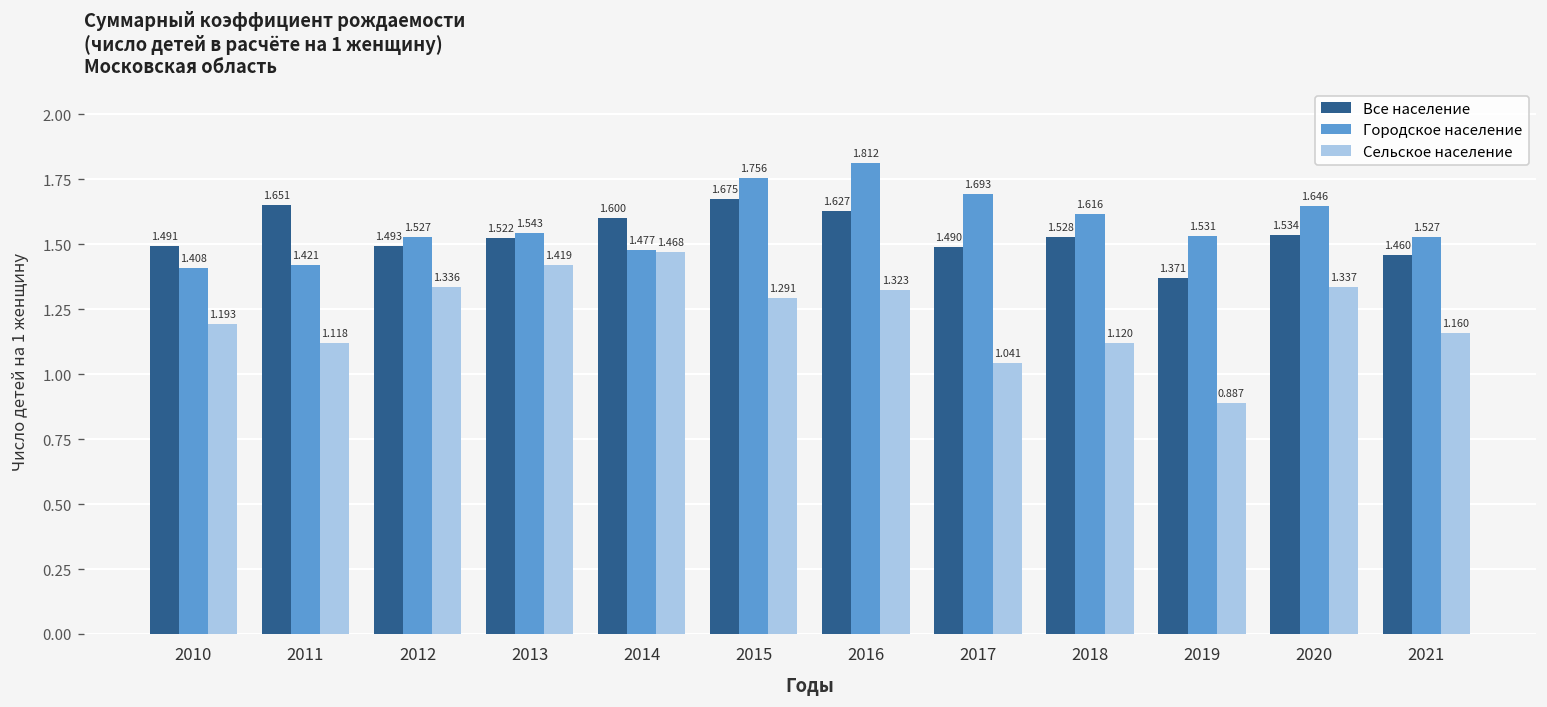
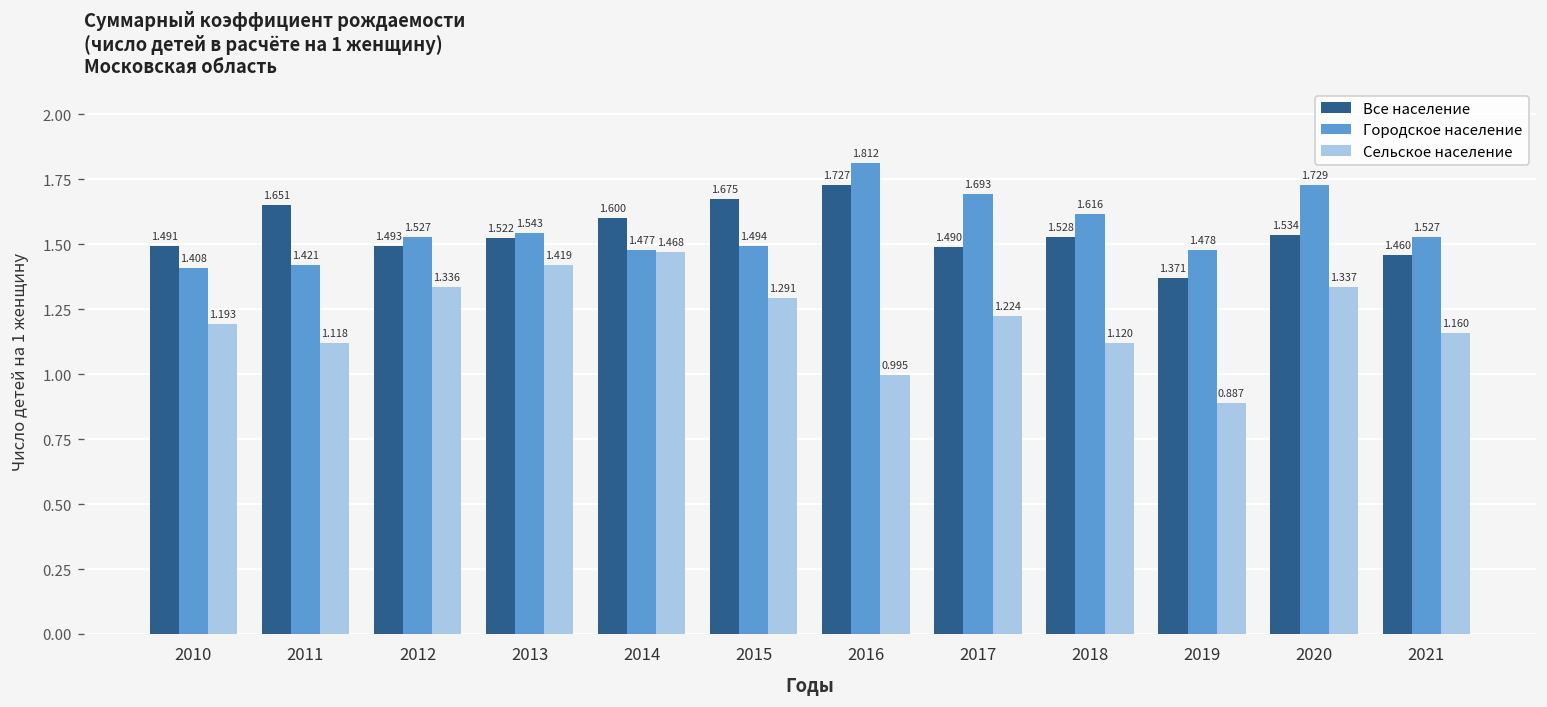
  {
    "Все население": {
      "2010": 1.491,
      "2011": 1.651,
      "2012": 1.493,
      "2013": 1.522,
      "2014": 1.600,
      "2015": 1.675,
-     "2016": 1.627,
+     "2016": 1.727,
      "2017": 1.490,
      "2018": 1.528,
      "2019": 1.371,
      "2020": 1.534,
      "2021": 1.460
    },
    "Городское население": {
      "2010": 1.408,
      "2011": 1.421,
      "2012": 1.527,
      "2013": 1.543,
      "2014": 1.477,
-     "2015": 1.756,
+     "2015": 1.494,
      "2016": 1.812,
      "2017": 1.693,
      "2018": 1.616,
-     "2019": 1.531,
-     "2020": 1.646,
+     "2019": 1.478,
+     "2020": 1.729,
      "2021": 1.527
    },
    "Сельское население": {
      "2010": 1.193,
      "2011": 1.118,
      "2012": 1.336,
      "2013": 1.419,
      "2014": 1.468,
      "2015": 1.291,
-     "2016": 1.323,
-     "2017": 1.041,
+     "2016": 0.995,
+     "2017": 1.224,
      "2018": 1.120,
      "2019": 0.887,
      "2020": 1.337,
      "2021": 1.160
    }
  }
